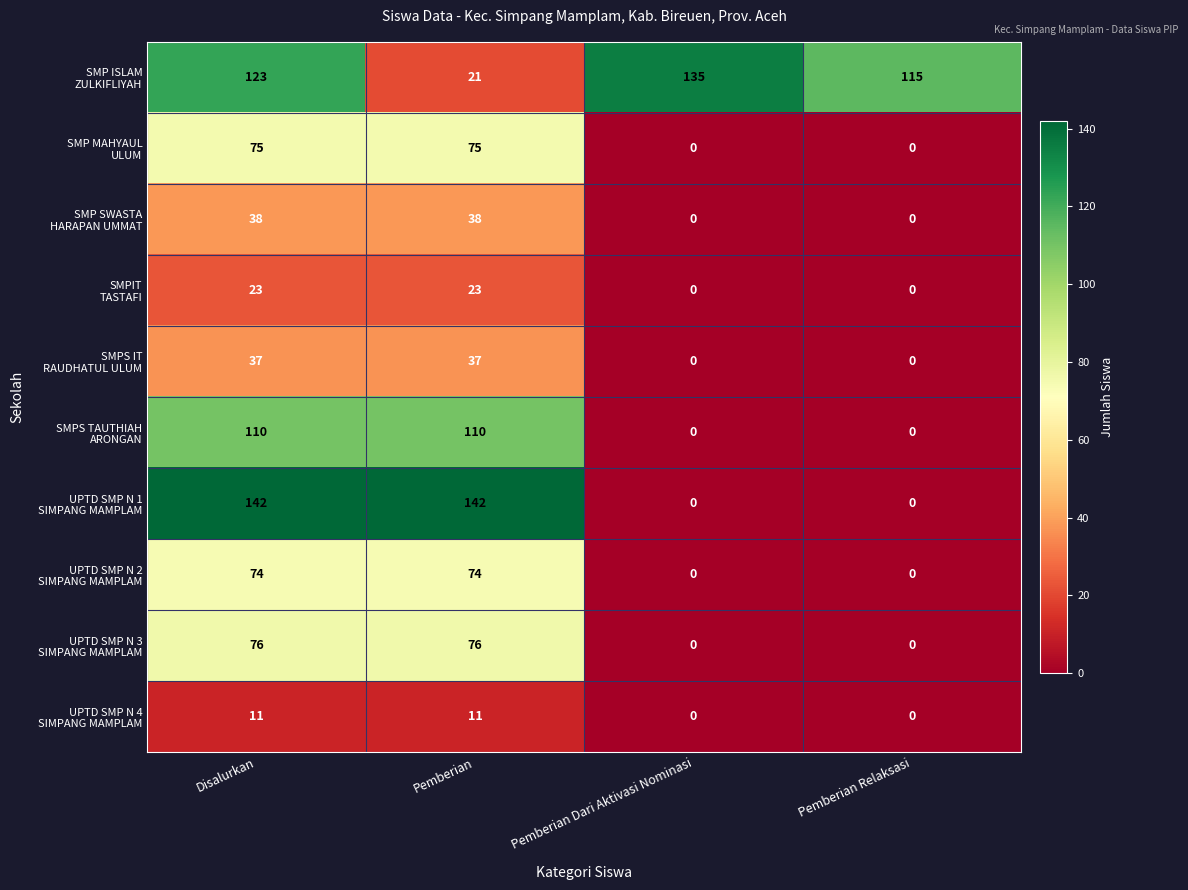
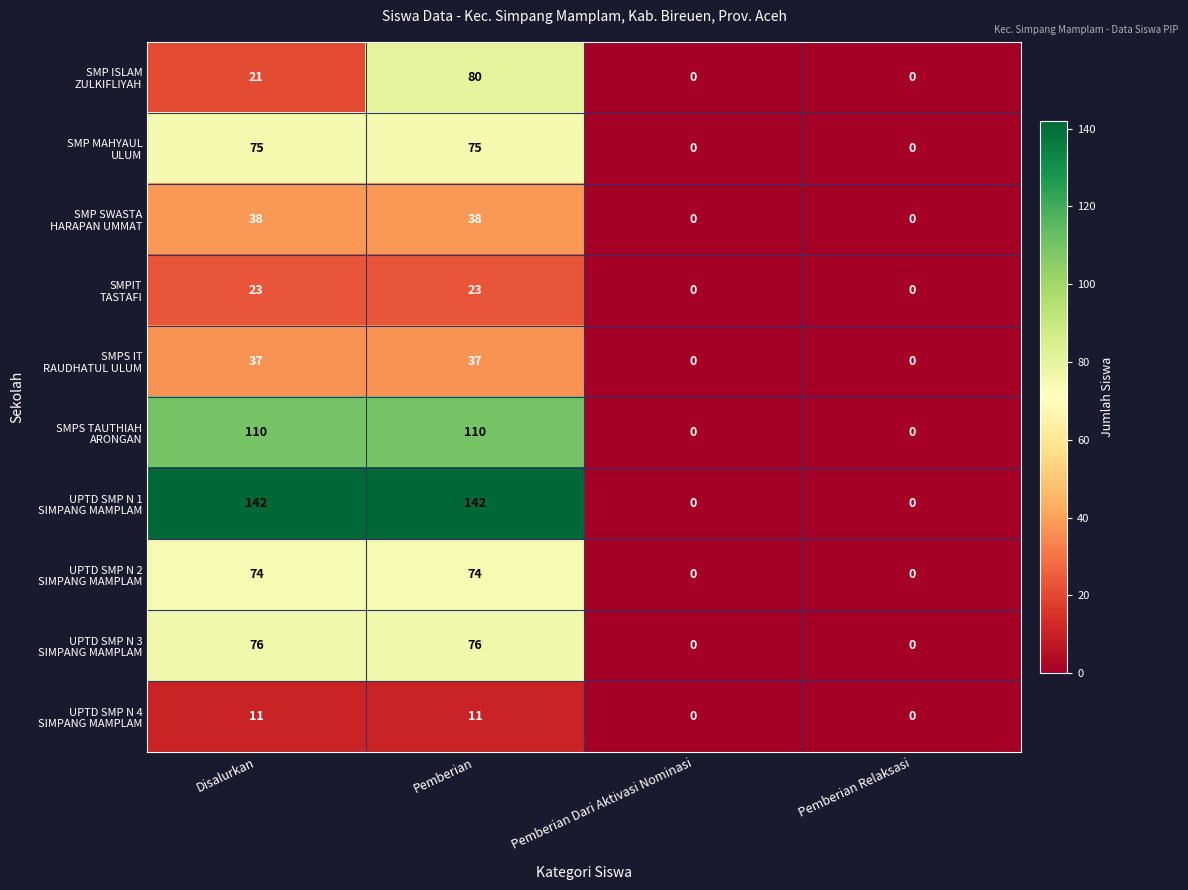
  {
    "SMP ISLAM ZULKIFLIYAH": {
-     "Disalurkan": 123,
-     "Pemberian": 21,
-     "Pemberian Dari Aktivasi Nominasi": 135,
-     "Pemberian Relaksasi": 115
+     "Disalurkan": 21,
+     "Pemberian": 80,
+     "Pemberian Dari Aktivasi Nominasi": 0,
+     "Pemberian Relaksasi": 0
    },
    "SMP MAHYAUL ULUM": {
      "Disalurkan": 75,
      "Pemberian": 75,
      "Pemberian Dari Aktivasi Nominasi": 0,
      "Pemberian Relaksasi": 0
    },
    "SMP SWASTA HARAPAN UMMAT": {
      "Disalurkan": 38,
      "Pemberian": 38,
      "Pemberian Dari Aktivasi Nominasi": 0,
      "Pemberian Relaksasi": 0
    },
    "SMPIT TASTAFI": {
      "Disalurkan": 23,
      "Pemberian": 23,
      "Pemberian Dari Aktivasi Nominasi": 0,
      "Pemberian Relaksasi": 0
    },
    "SMPS IT RAUDHATUL ULUM": {
      "Disalurkan": 37,
      "Pemberian": 37,
      "Pemberian Dari Aktivasi Nominasi": 0,
      "Pemberian Relaksasi": 0
    },
    "SMPS TAUTHIAH ARONGAN": {
      "Disalurkan": 110,
      "Pemberian": 110,
      "Pemberian Dari Aktivasi Nominasi": 0,
      "Pemberian Relaksasi": 0
    },
    "UPTD SMP N 1 SIMPANG MAMPLAM": {
      "Disalurkan": 142,
      "Pemberian": 142,
      "Pemberian Dari Aktivasi Nominasi": 0,
      "Pemberian Relaksasi": 0
    },
    "UPTD SMP N 2 SIMPANG MAMPLAM": {
      "Disalurkan": 74,
      "Pemberian": 74,
      "Pemberian Dari Aktivasi Nominasi": 0,
      "Pemberian Relaksasi": 0
    },
    "UPTD SMP N 3 SIMPANG MAMPLAM": {
      "Disalurkan": 76,
      "Pemberian": 76,
      "Pemberian Dari Aktivasi Nominasi": 0,
      "Pemberian Relaksasi": 0
    },
    "UPTD SMP N 4 SIMPANG MAMPLAM": {
      "Disalurkan": 11,
      "Pemberian": 11,
      "Pemberian Dari Aktivasi Nominasi": 0,
      "Pemberian Relaksasi": 0
    }
  }
